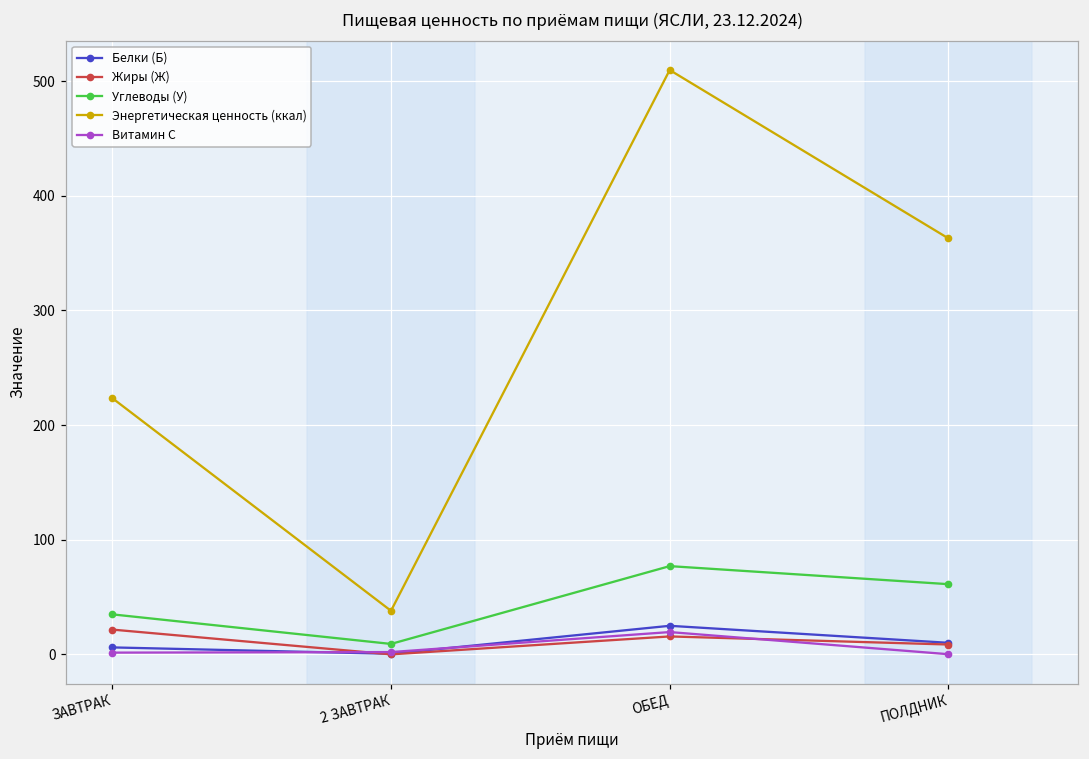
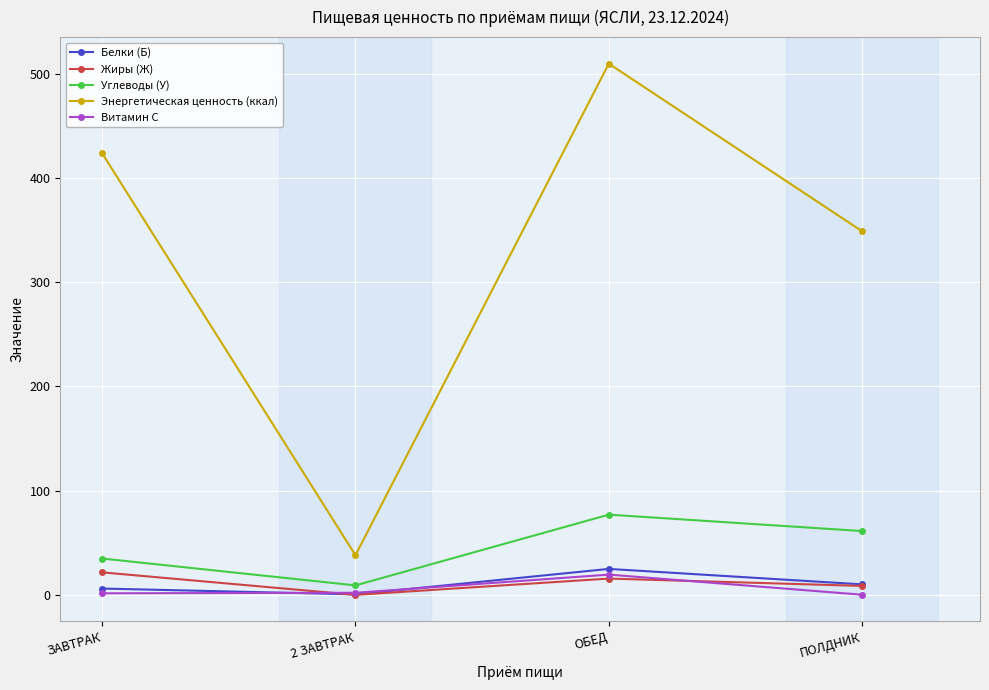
  {
    "Белки (Б)": {
      "ЗАВТРАК": 6,
      "ОБЕД": 25
    },
    "Жиры (Ж)": {
      "ЗАВТРАК": 22,
      "ОБЕД": 16
    },
    "Углеводы (У)": {
      "ЗАВТРАК": 35,
      "2 ЗАВТРАК": 9,
      "ОБЕД": 77,
      "ПОЛДНИК": 61
    },
    "Энергетическая ценность (ккал)": {
-     "ЗАВТРАК": 223,
+     "ЗАВТРАК": 424,
      "2 ЗАВТРАК": 38,
      "ОБЕД": 510,
-     "ПОЛДНИК": 363
+     "ПОЛДНИК": 349
    },
    "Витамин С": {
      "ЗАВТРАК": 2,
      "ОБЕД": 19,
      "ПОЛДНИК": 0
    }
  }
